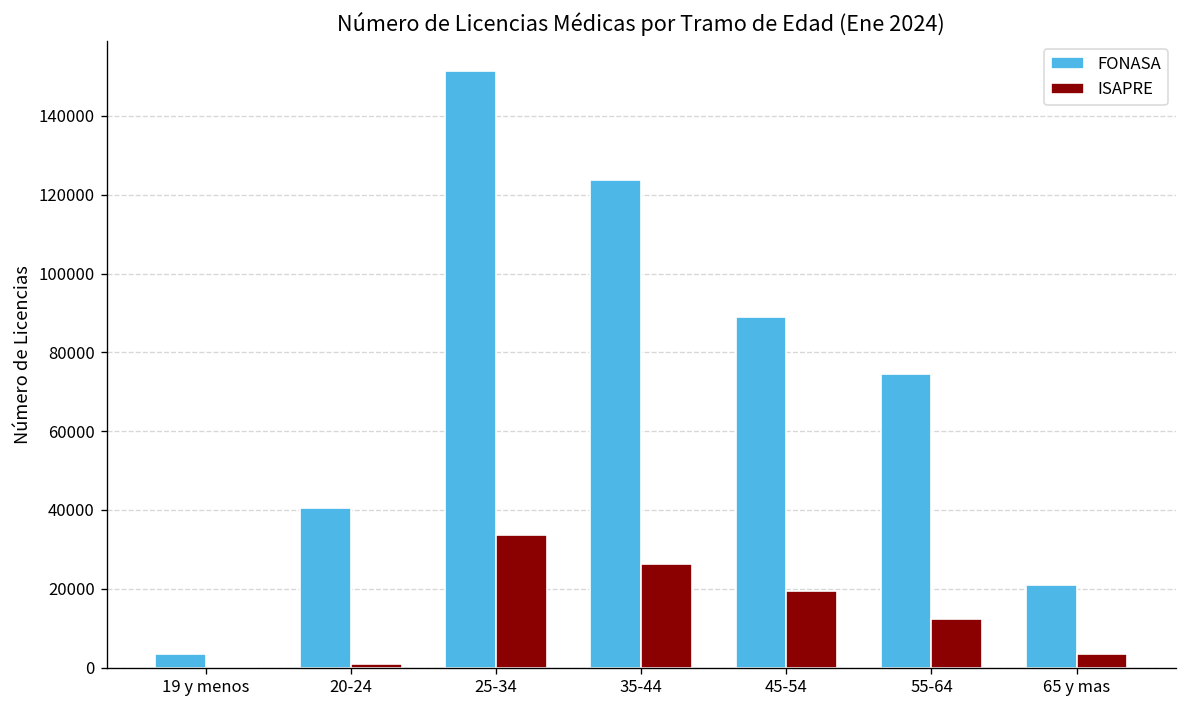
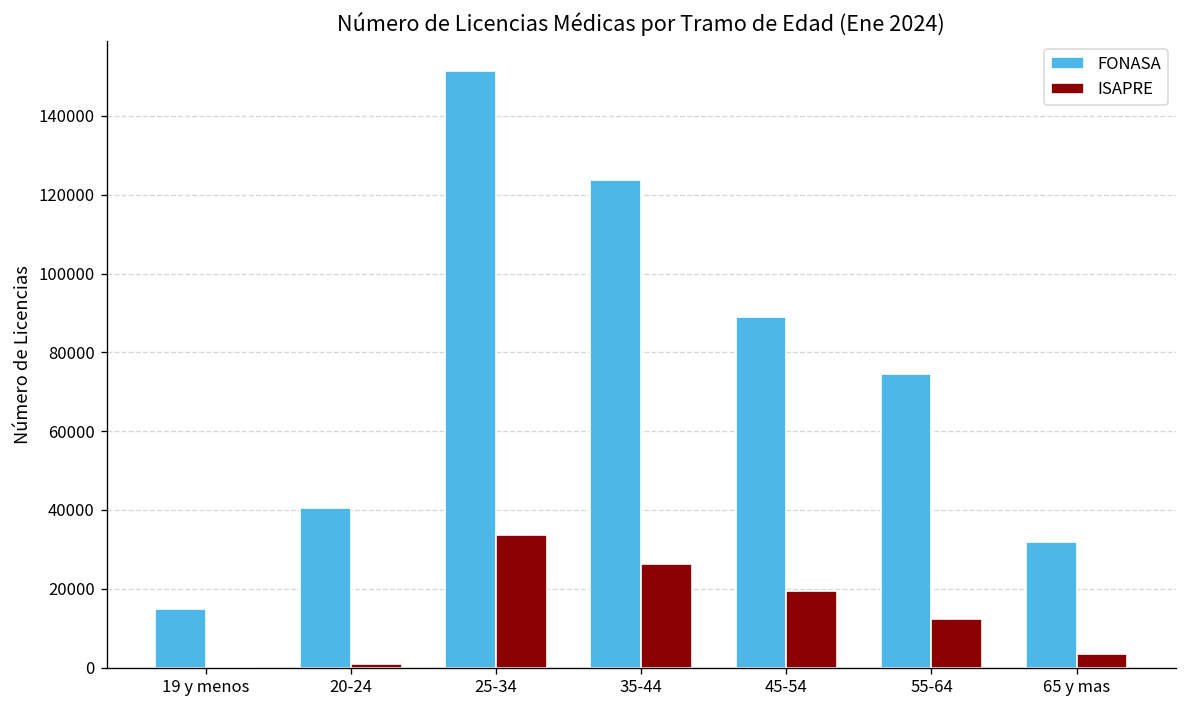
  {
    "FONASA": {
-     "19 y menos": 3000,
+     "19 y menos": 15000,
      "20-24": 41000,
      "25-34": 151000,
      "35-44": 124000,
      "45-54": 89000,
      "55-64": 75000,
-     "65 y mas": 21000
+     "65 y mas": 32000
    },
    "ISAPRE": {
      "20-24": 1000,
      "25-34": 34000,
      "35-44": 26000,
      "45-54": 19000,
      "55-64": 12000,
      "65 y mas": 3000
    }
  }
